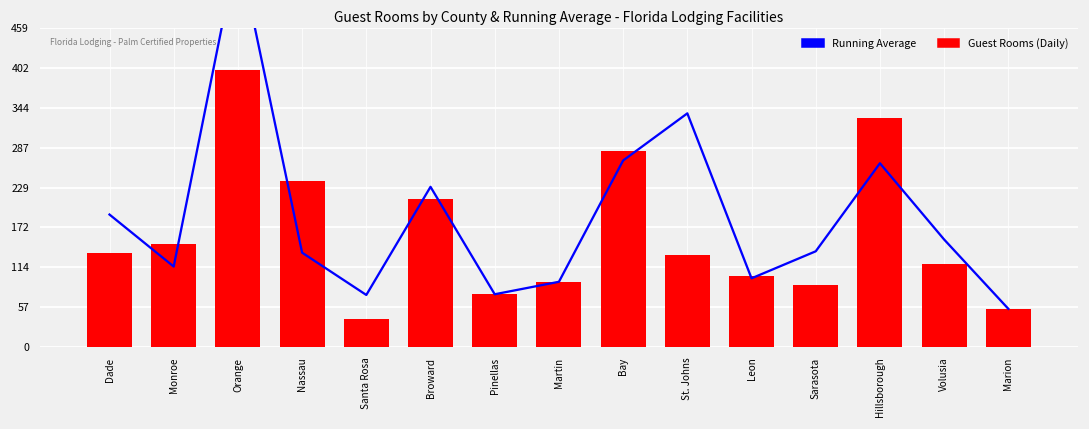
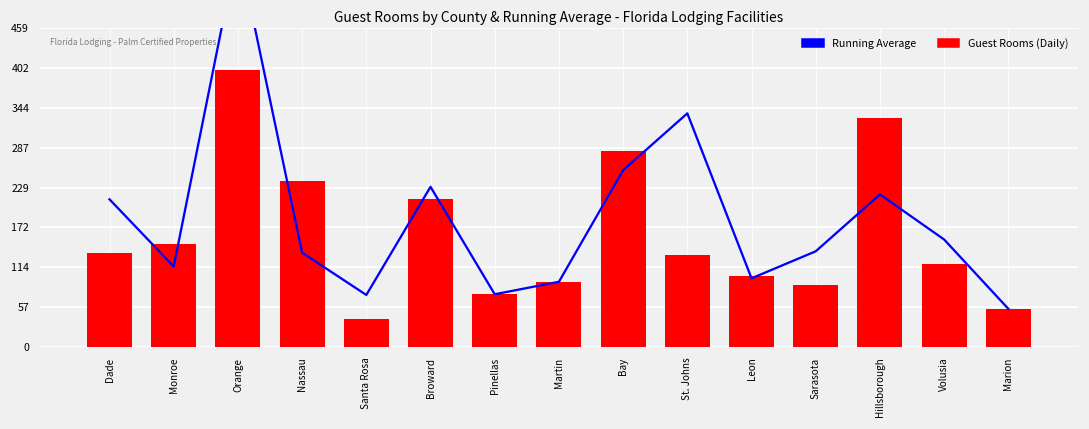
  {
    "Running Average": {
-     "Dade": 190,
+     "Dade": 210,
      "Monroe": 120,
      "Nassau": 140,
      "Santa Rosa": 70,
      "Broward": 230,
      "Pinellas": 80,
      "Martin": 90,
-     "Bay": 270,
+     "Bay": 250,
      "St. Johns": 340,
      "Leon": 100,
      "Sarasota": 140,
-     "Hillsborough": 260,
+     "Hillsborough": 220,
      "Volusia": 150,
      "Marion": 50
    },
    "Guest Rooms (Daily)": {
      "Dade": 130,
      "Monroe": 150,
      "Orange": 400,
      "Nassau": 240,
      "Santa Rosa": 40,
      "Broward": 210,
      "Pinellas": 80,
      "Martin": 90,
      "Bay": 280,
      "St. Johns": 130,
      "Leon": 100,
      "Sarasota": 90,
      "Hillsborough": 330,
      "Volusia": 120,
      "Marion": 50
    }
  }
